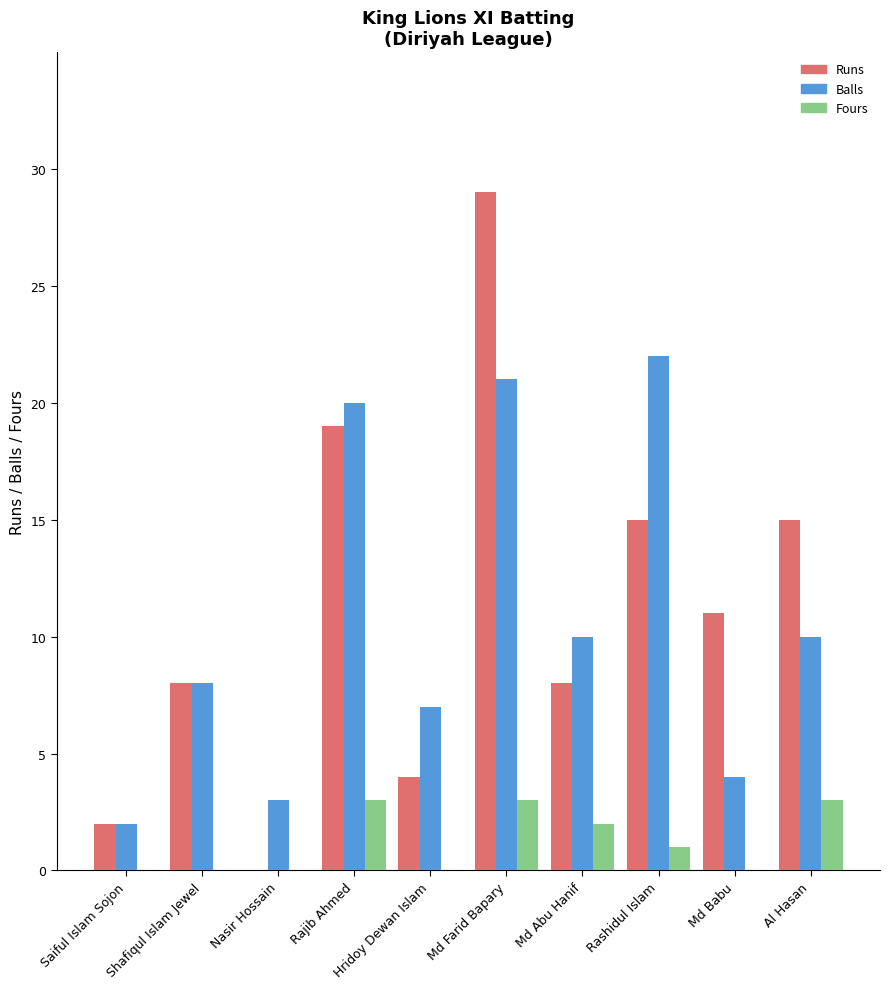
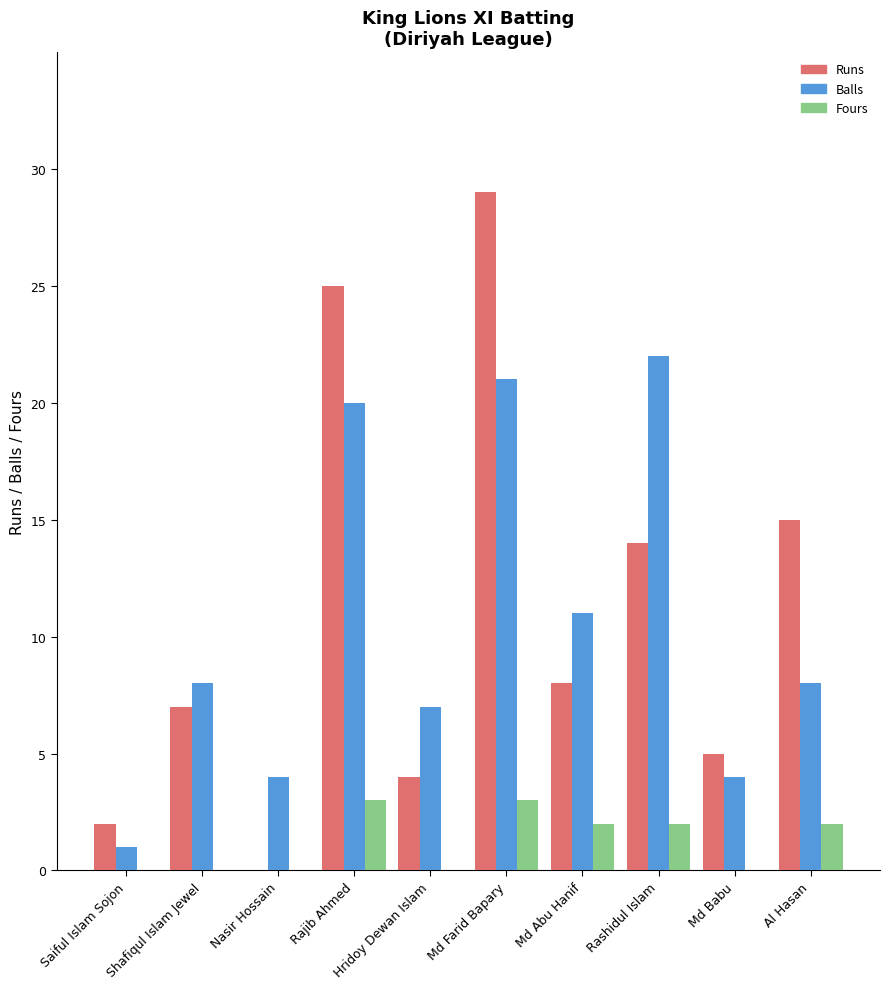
  {
    "Runs": {
      "Saiful Islam Sojon": 2,
-     "Shafiqul Islam Jewel": 8,
+     "Shafiqul Islam Jewel": 7,
      "Nasir Hossain": 0,
-     "Rajib Ahmed": 19,
+     "Rajib Ahmed": 25,
      "Hridoy Dewan Islam": 4,
      "Md Farid Bapary": 29,
      "Md Abu Hanif": 8,
-     "Rashidul Islam": 15,
-     "Md Babu": 11,
+     "Rashidul Islam": 14,
+     "Md Babu": 5,
      "Al Hasan": 15
    },
    "Balls": {
-     "Saiful Islam Sojon": 2,
+     "Saiful Islam Sojon": 1,
      "Shafiqul Islam Jewel": 8,
-     "Nasir Hossain": 3,
+     "Nasir Hossain": 4,
      "Rajib Ahmed": 20,
      "Hridoy Dewan Islam": 7,
      "Md Farid Bapary": 21,
-     "Md Abu Hanif": 10,
+     "Md Abu Hanif": 11,
      "Rashidul Islam": 22,
      "Md Babu": 4,
-     "Al Hasan": 10
+     "Al Hasan": 8
    },
    "Fours": {
      "Saiful Islam Sojon": 0,
      "Shafiqul Islam Jewel": 0,
      "Nasir Hossain": 0,
      "Rajib Ahmed": 3,
      "Hridoy Dewan Islam": 0,
      "Md Farid Bapary": 3,
      "Md Abu Hanif": 2,
-     "Rashidul Islam": 1,
+     "Rashidul Islam": 2,
      "Md Babu": 0,
-     "Al Hasan": 3
+     "Al Hasan": 2
    }
  }
